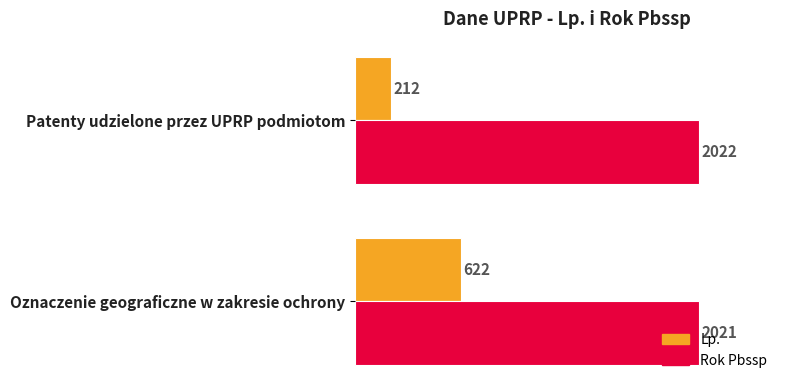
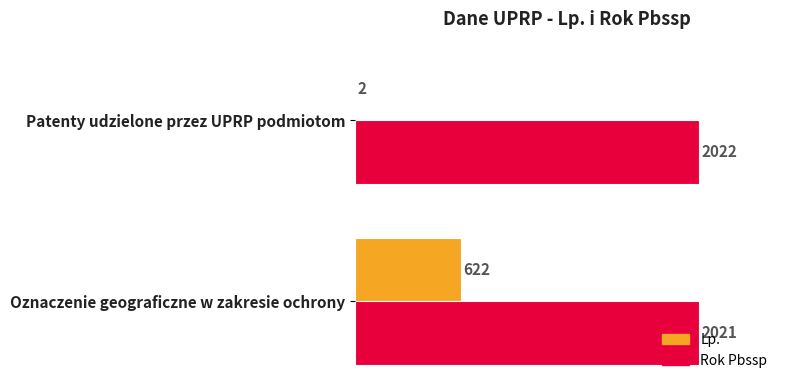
  {
    "Lp.": {
-     "Patenty udzielone przez UPRP podmiotom": 212,
+     "Patenty udzielone przez UPRP podmiotom": 2,
      "Oznaczenie geograficzne w zakresie ochrony": 622
    },
    "Rok Pbssp": {
      "Patenty udzielone przez UPRP podmiotom": 2022,
      "Oznaczenie geograficzne w zakresie ochrony": 2021
    }
  }
